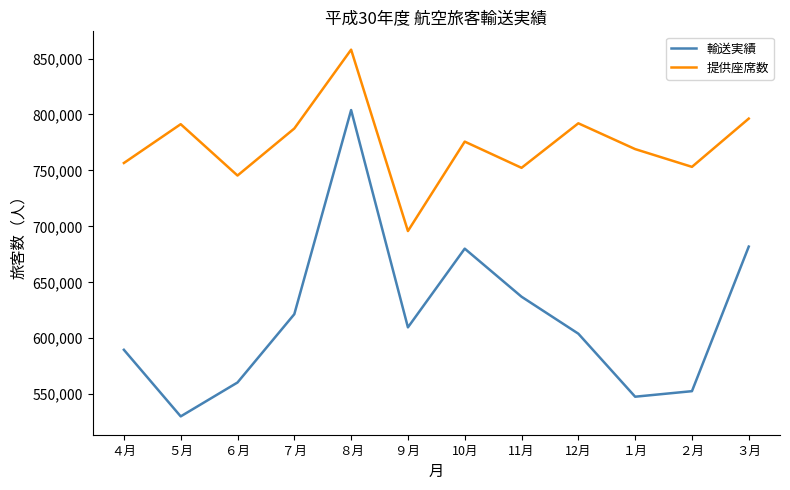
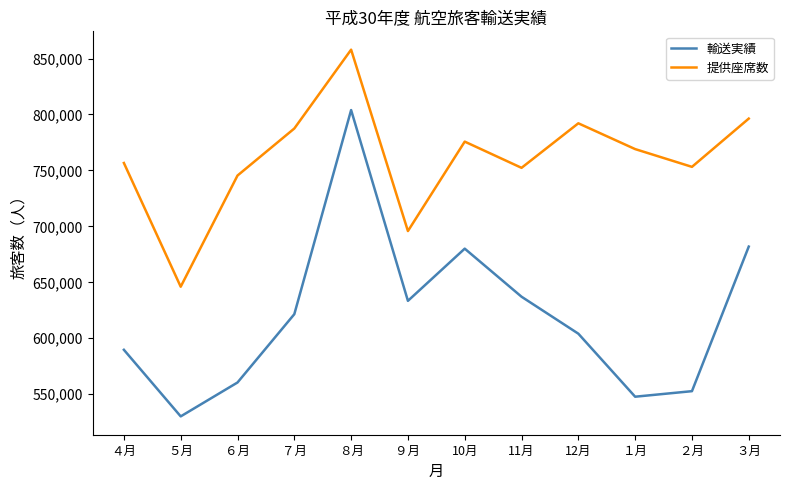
  {
    "輸送実績": {
      "４月": "590,000",
      "５月": "530,000",
      "６月": "560,000",
      "７月": "622,000",
      "８月": "804,000",
-     "９月": "610,000",
+     "９月": "633,000",
      "10月": "680,000",
      "11月": "637,000",
      "12月": "604,000",
      "１月": "548,000",
      "２月": "553,000",
      "３月": "682,000"
    },
    "提供座席数": {
      "４月": "757,000",
-     "５月": "791,000",
+     "５月": "646,000",
      "６月": "745,000",
      "７月": "787,000",
      "８月": "858,000",
      "９月": "696,000",
      "10月": "776,000",
      "11月": "752,000",
      "12月": "792,000",
      "１月": "769,000",
      "２月": "753,000",
      "３月": "796,000"
    }
  }
